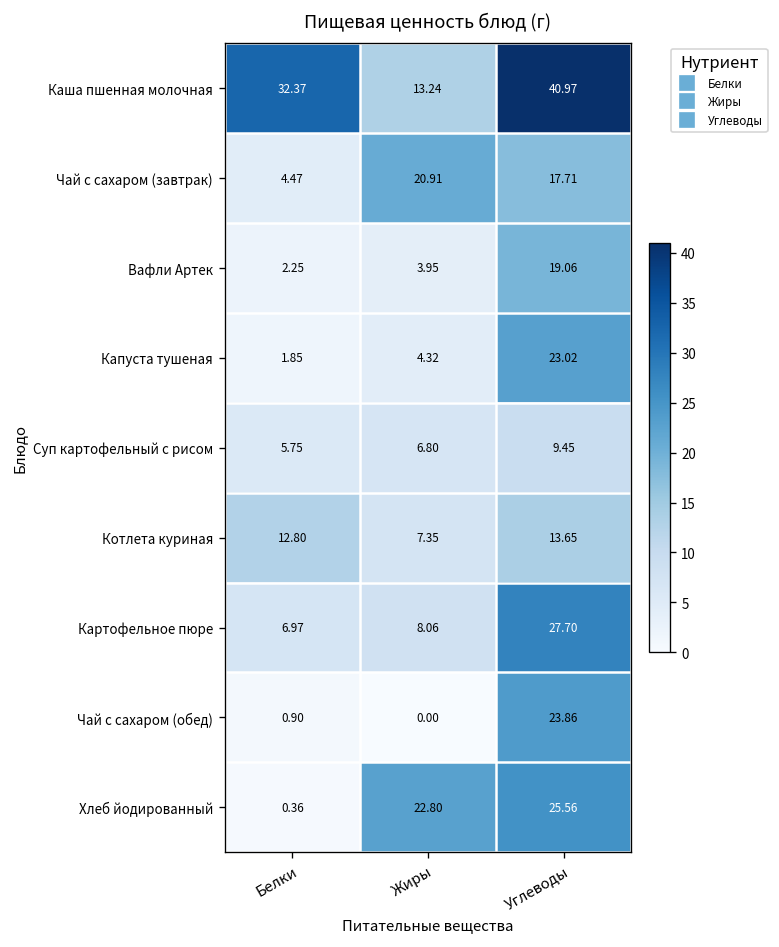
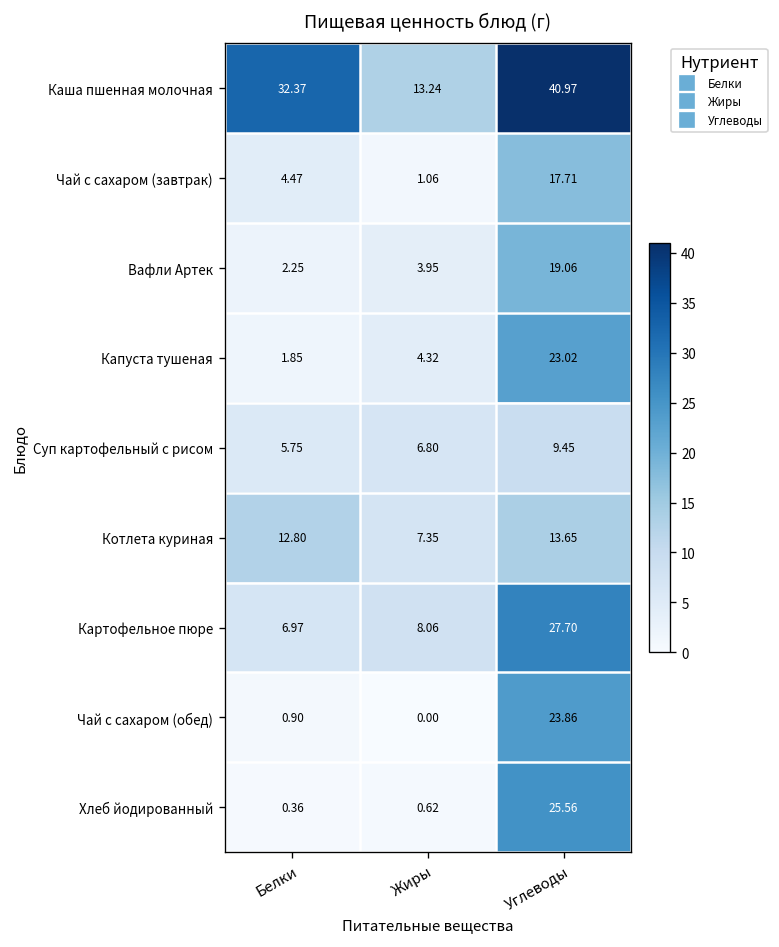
  {
    "Каша пшенная молочная": {
      "Белки": 32.37,
      "Жиры": 13.24,
      "Углеводы": 40.97
    },
    "Чай с сахаром (завтрак)": {
      "Белки": 4.47,
-     "Жиры": 20.91,
+     "Жиры": 1.06,
      "Углеводы": 17.71
    },
    "Вафли Артек": {
      "Белки": 2.25,
      "Жиры": 3.95,
      "Углеводы": 19.06
    },
    "Капуста тушеная": {
      "Белки": 1.85,
      "Жиры": 4.32,
      "Углеводы": 23.02
    },
    "Суп картофельный с рисом": {
      "Белки": 5.75,
      "Жиры": 6.80,
      "Углеводы": 9.45
    },
    "Котлета куриная": {
      "Белки": 12.80,
      "Жиры": 7.35,
      "Углеводы": 13.65
    },
    "Картофельное пюре": {
      "Белки": 6.97,
      "Жиры": 8.06,
      "Углеводы": 27.70
    },
    "Чай с сахаром (обед)": {
      "Белки": 0.90,
      "Жиры": 0.00,
      "Углеводы": 23.86
    },
    "Хлеб йодированный": {
      "Белки": 0.36,
-     "Жиры": 22.80,
+     "Жиры": 0.62,
      "Углеводы": 25.56
    }
  }
